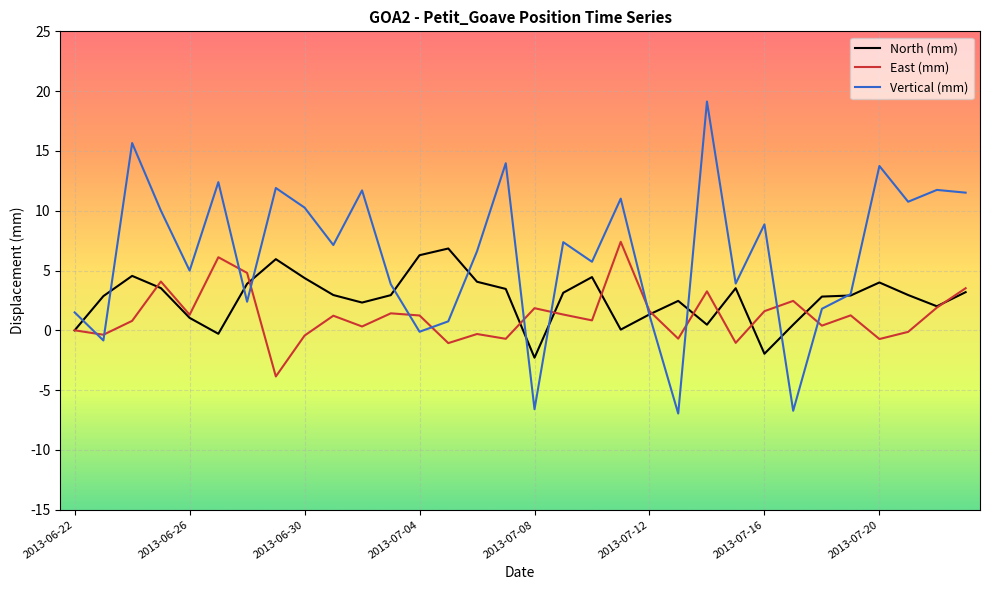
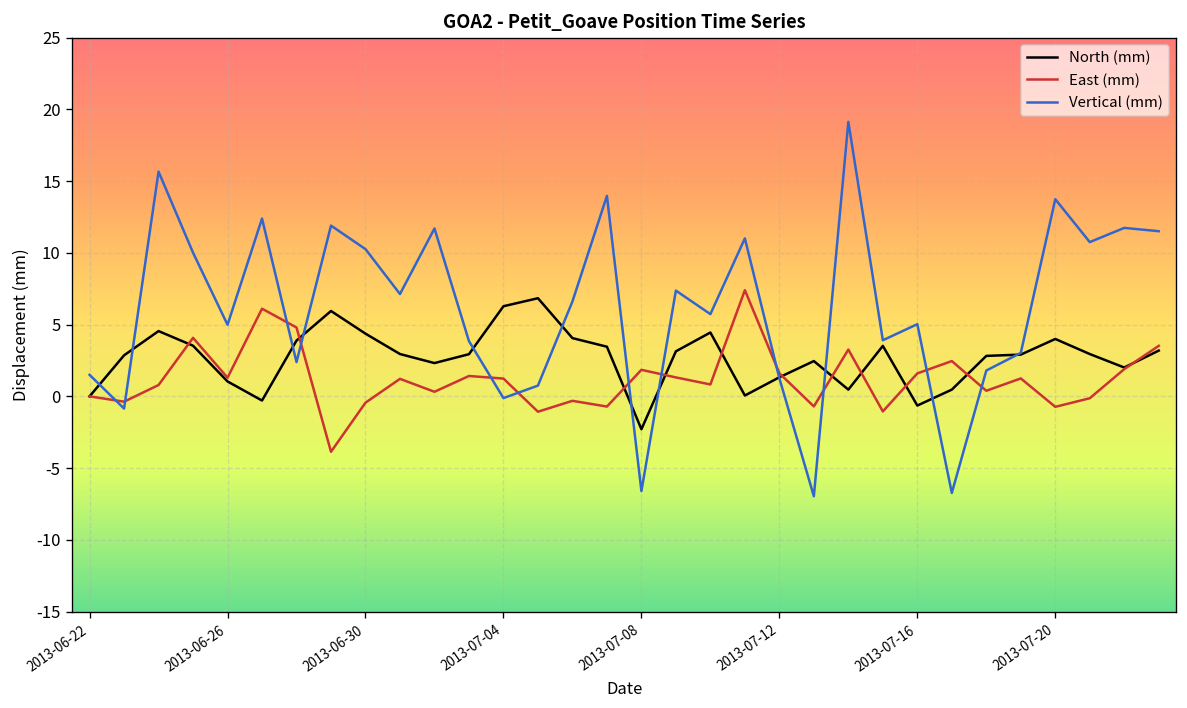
  {
    "North (mm)": {
      "2013-06-26": 1.0,
      "2013-06-30": 4.4,
      "2013-07-04": 6.3,
      "2013-07-08": -2.3,
-     "2013-07-16": -2.0,
+     "2013-07-16": -0.6,
      "2013-07-20": 4.0
    },
    "East (mm)": {
      "2013-06-26": 1.3,
      "2013-06-30": -0.4,
      "2013-07-04": 1.2,
      "2013-07-08": 1.9,
      "2013-07-12": 1.6,
      "2013-07-16": 1.6,
      "2013-07-20": -0.7
    },
    "Vertical (mm)": {
      "2013-06-22": 1.5,
      "2013-06-26": 5.0,
      "2013-06-30": 10.3,
      "2013-07-04": -0.1,
      "2013-07-08": -6.6,
-     "2013-07-16": 8.9,
+     "2013-07-16": 5.0,
      "2013-07-20": 13.7
    }
  }
